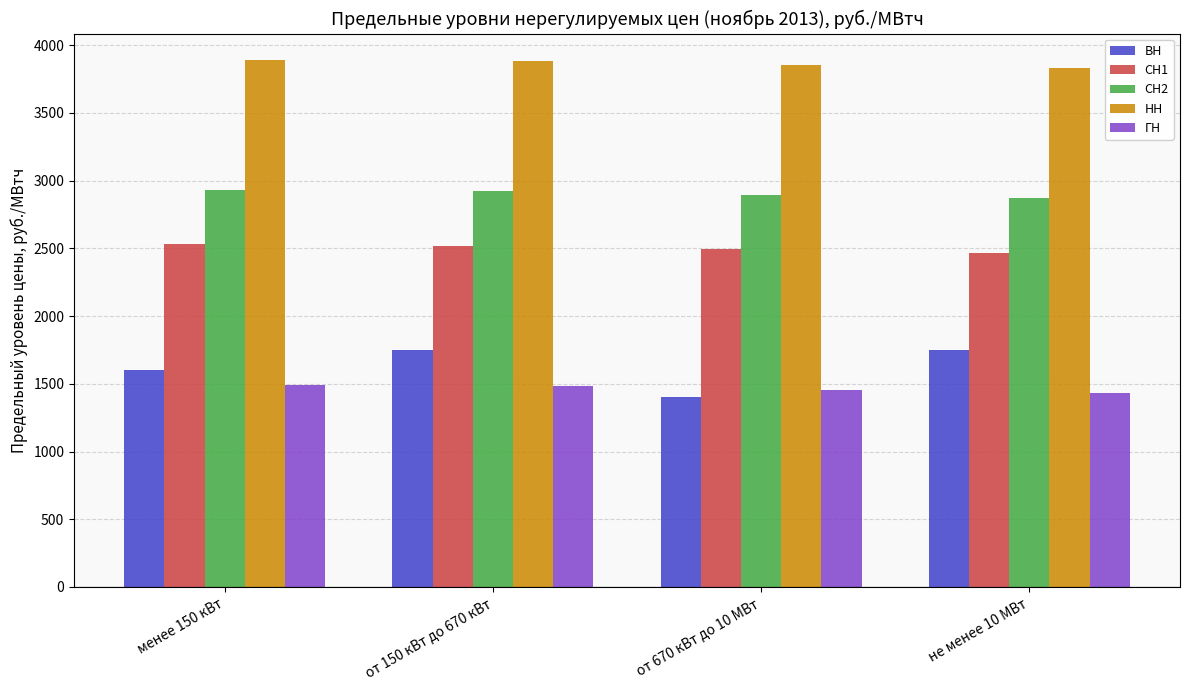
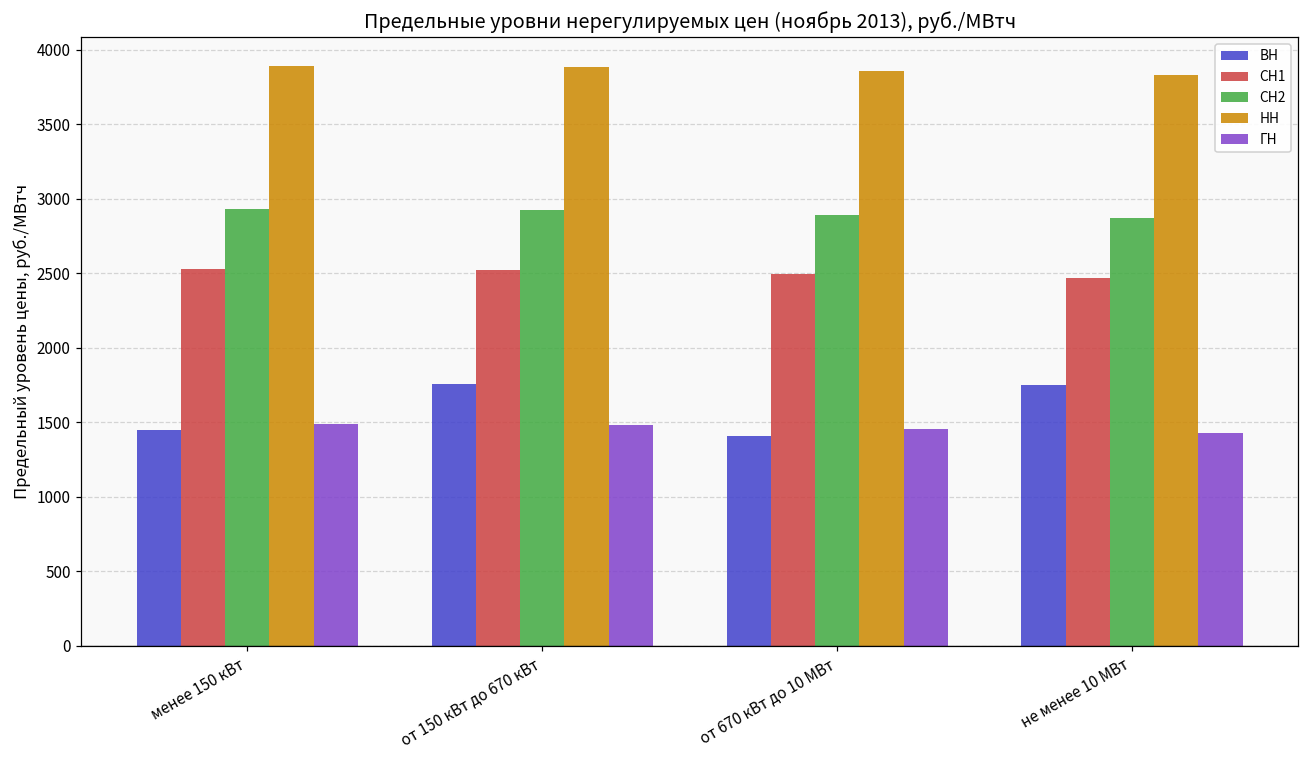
  {
    "ВН": {
-     "менее 150 кВт": 1600,
+     "менее 150 кВт": 1450,
      "от 150 кВт до 670 кВт": 1750,
      "от 670 кВт до 10 МВт": 1410,
      "не менее 10 МВт": 1750
    },
    "СН1": {
      "менее 150 кВт": 2530,
      "от 150 кВт до 670 кВт": 2520,
      "от 670 кВт до 10 МВт": 2490,
      "не менее 10 МВт": 2470
    },
    "СН2": {
      "менее 150 кВт": 2930,
      "от 150 кВт до 670 кВт": 2920,
      "от 670 кВт до 10 МВт": 2890,
      "не менее 10 МВт": 2870
    },
    "НН": {
      "менее 150 кВт": 3890,
      "от 150 кВт до 670 кВт": 3880,
      "от 670 кВт до 10 МВт": 3850,
      "не менее 10 МВт": 3830
    },
    "ГН": {
      "менее 150 кВт": 1490,
      "от 150 кВт до 670 кВт": 1480,
      "от 670 кВт до 10 МВт": 1450,
      "не менее 10 МВт": 1430
    }
  }
